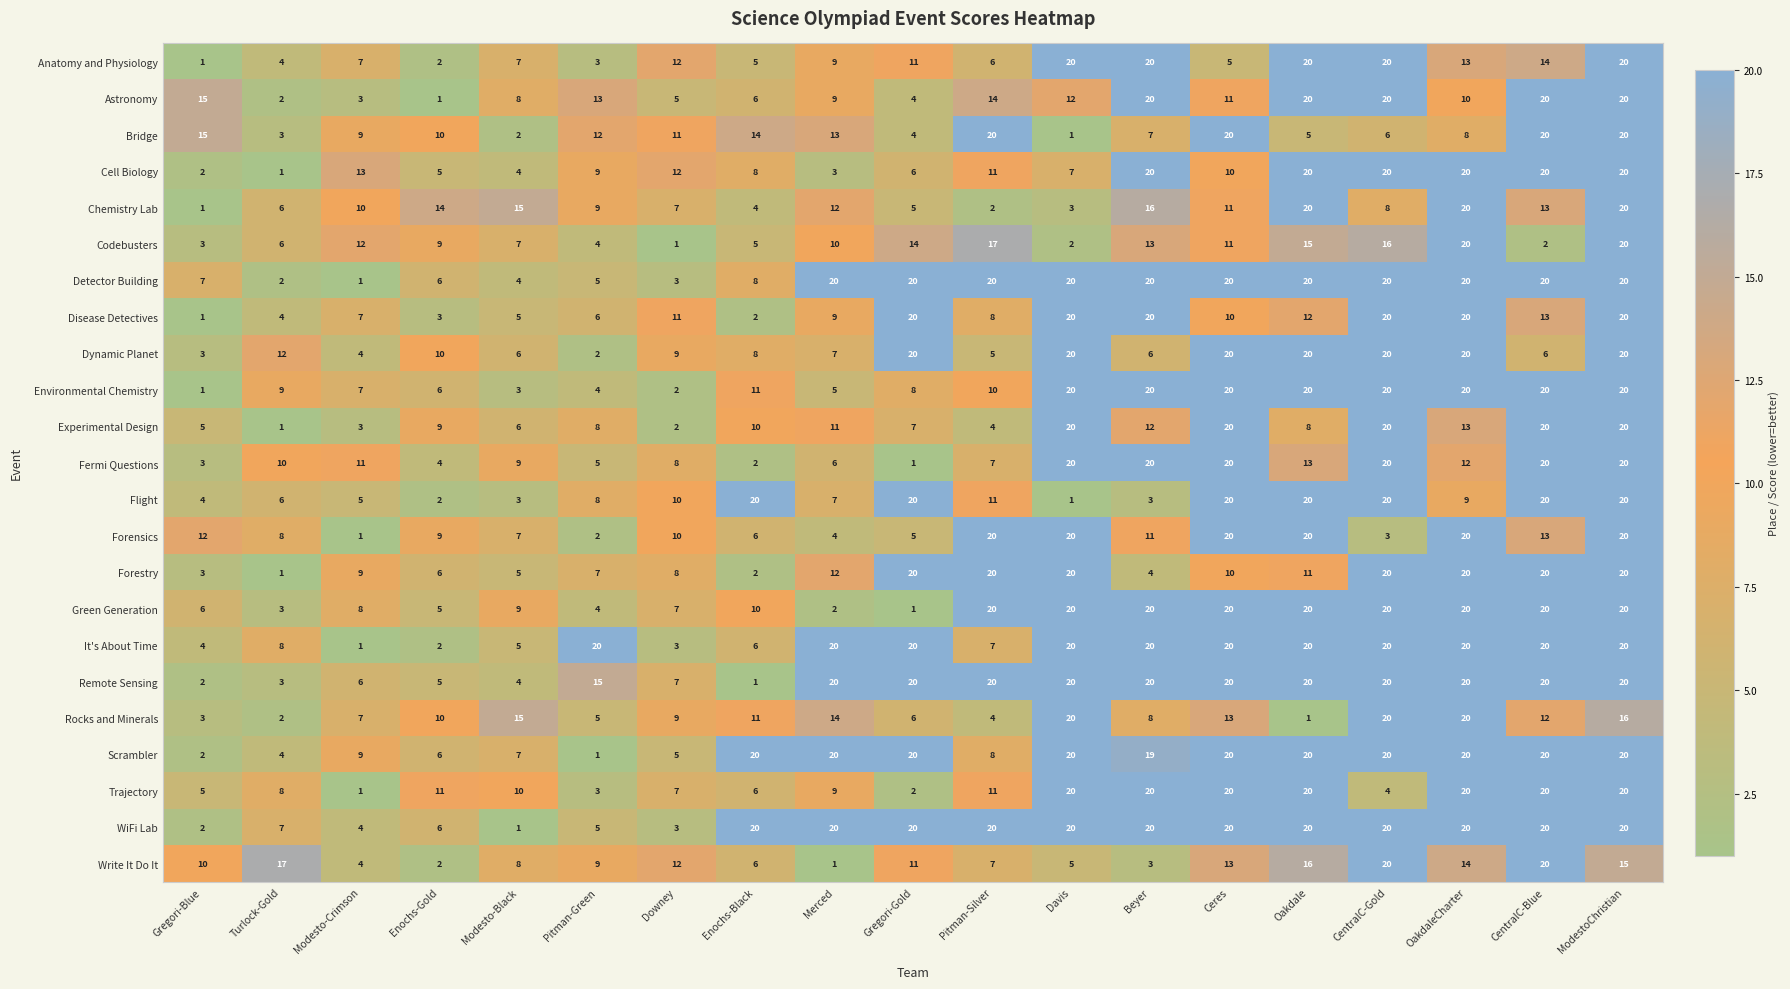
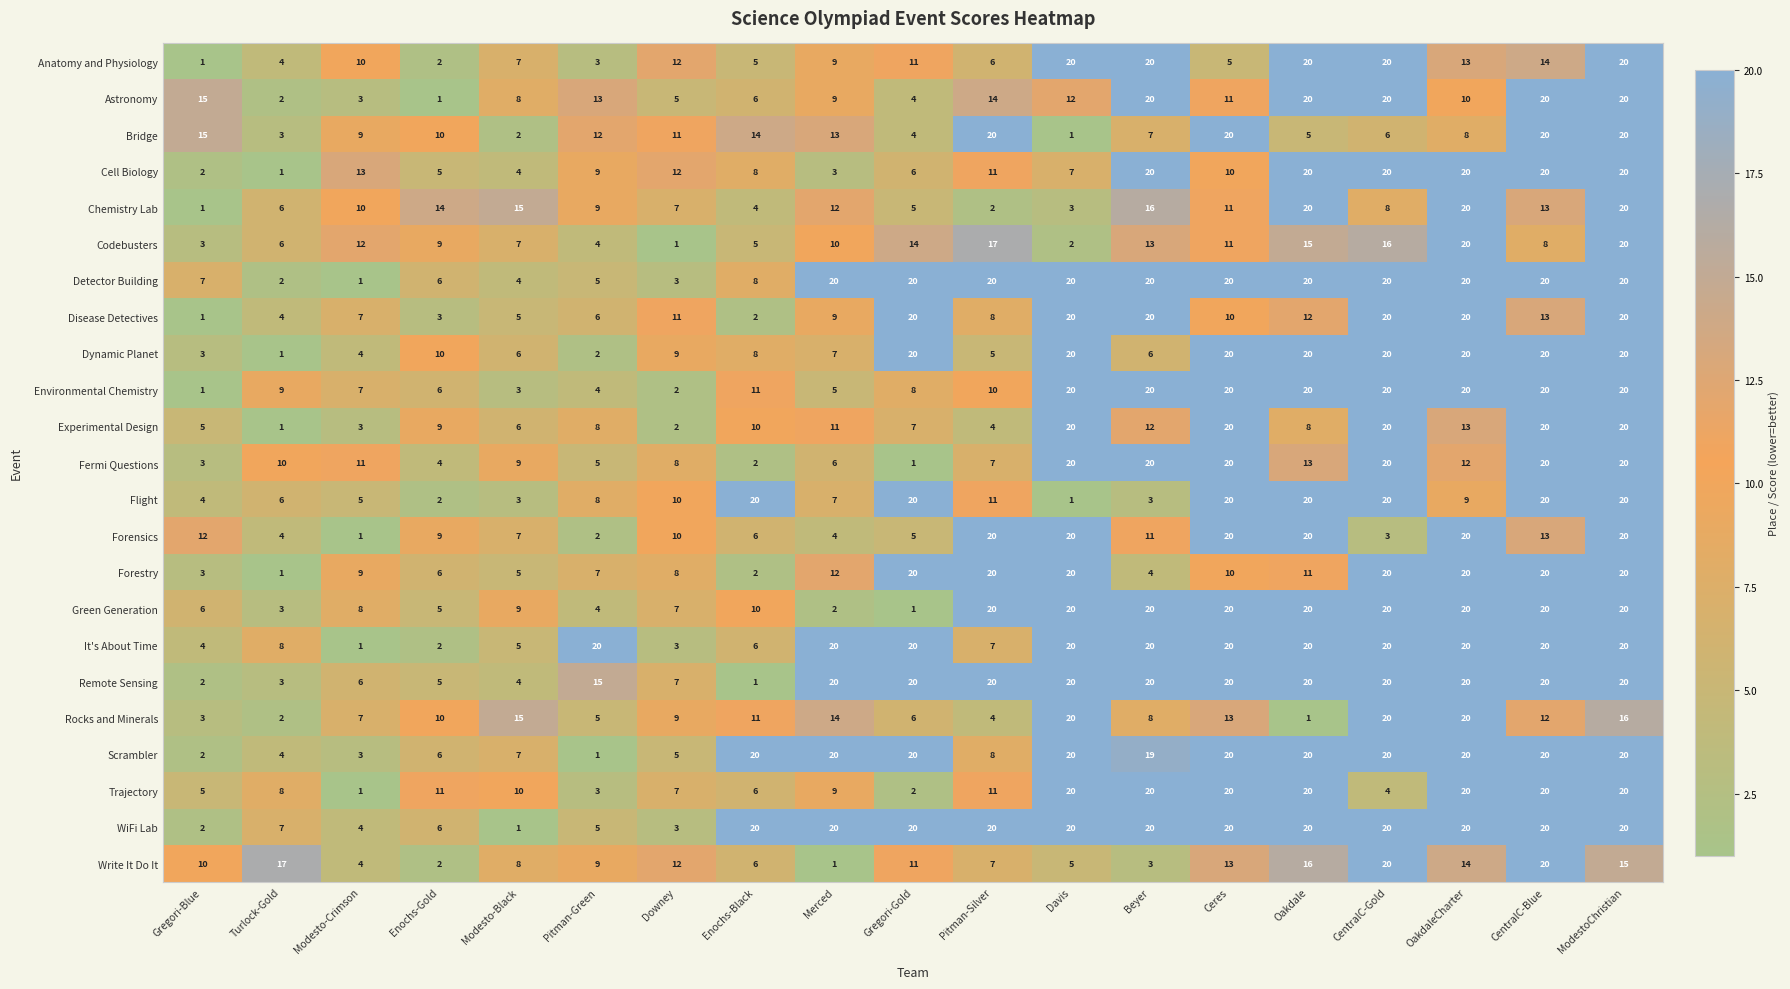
  {
    "Anatomy and Physiology": {
      "Gregori-Blue": 1,
      "Turlock-Gold": 4,
-     "Modesto-Crimson": 7,
+     "Modesto-Crimson": 10,
      "Enochs-Gold": 2,
      "Modesto-Black": 7,
      "Pitman-Green": 3,
      "Downey": 12,
      "Enochs-Black": 5,
      "Merced": 9,
      "Gregori-Gold": 11,
      "Pitman-Silver": 6,
      "Davis": 20,
      "Beyer": 20,
      "Ceres": 5,
      "Oakdale": 20,
      "CentralC-Gold": 20,
      "OakdaleCharter": 13,
      "CentralC-Blue": 14,
      "ModestoChristian": 20
    },
    "Codebusters": {
      "Gregori-Blue": 3,
      "Turlock-Gold": 6,
      "Modesto-Crimson": 12,
      "Enochs-Gold": 9,
      "Modesto-Black": 7,
      "Pitman-Green": 4,
      "Downey": 1,
      "Enochs-Black": 5,
      "Merced": 10,
      "Gregori-Gold": 14,
      "Pitman-Silver": 17,
      "Davis": 2,
      "Beyer": 13,
      "Ceres": 11,
      "Oakdale": 15,
      "CentralC-Gold": 16,
      "OakdaleCharter": 20,
-     "CentralC-Blue": 2,
+     "CentralC-Blue": 8,
      "ModestoChristian": 20
    },
    "Dynamic Planet": {
      "Gregori-Blue": 3,
-     "Turlock-Gold": 12,
+     "Turlock-Gold": 1,
      "Modesto-Crimson": 4,
      "Enochs-Gold": 10,
      "Modesto-Black": 6,
      "Pitman-Green": 2,
      "Downey": 9,
      "Enochs-Black": 8,
      "Merced": 7,
      "Gregori-Gold": 20,
      "Pitman-Silver": 5,
      "Davis": 20,
      "Beyer": 6,
      "Ceres": 20,
      "Oakdale": 20,
      "CentralC-Gold": 20,
      "OakdaleCharter": 20,
-     "CentralC-Blue": 6,
+     "CentralC-Blue": 20,
      "ModestoChristian": 20
    },
    "Forensics": {
      "Gregori-Blue": 12,
-     "Turlock-Gold": 8,
+     "Turlock-Gold": 4,
      "Modesto-Crimson": 1,
      "Enochs-Gold": 9,
      "Modesto-Black": 7,
      "Pitman-Green": 2,
      "Downey": 10,
      "Enochs-Black": 6,
      "Merced": 4,
      "Gregori-Gold": 5,
      "Pitman-Silver": 20,
      "Davis": 20,
      "Beyer": 11,
      "Ceres": 20,
      "Oakdale": 20,
      "CentralC-Gold": 3,
      "OakdaleCharter": 20,
      "CentralC-Blue": 13,
      "ModestoChristian": 20
    },
    "Scrambler": {
      "Gregori-Blue": 2,
      "Turlock-Gold": 4,
-     "Modesto-Crimson": 9,
+     "Modesto-Crimson": 3,
      "Enochs-Gold": 6,
      "Modesto-Black": 7,
      "Pitman-Green": 1,
      "Downey": 5,
      "Enochs-Black": 20,
      "Merced": 20,
      "Gregori-Gold": 20,
      "Pitman-Silver": 8,
      "Davis": 20,
      "Beyer": 19,
      "Ceres": 20,
      "Oakdale": 20,
      "CentralC-Gold": 20,
      "OakdaleCharter": 20,
      "CentralC-Blue": 20,
      "ModestoChristian": 20
    }
  }
